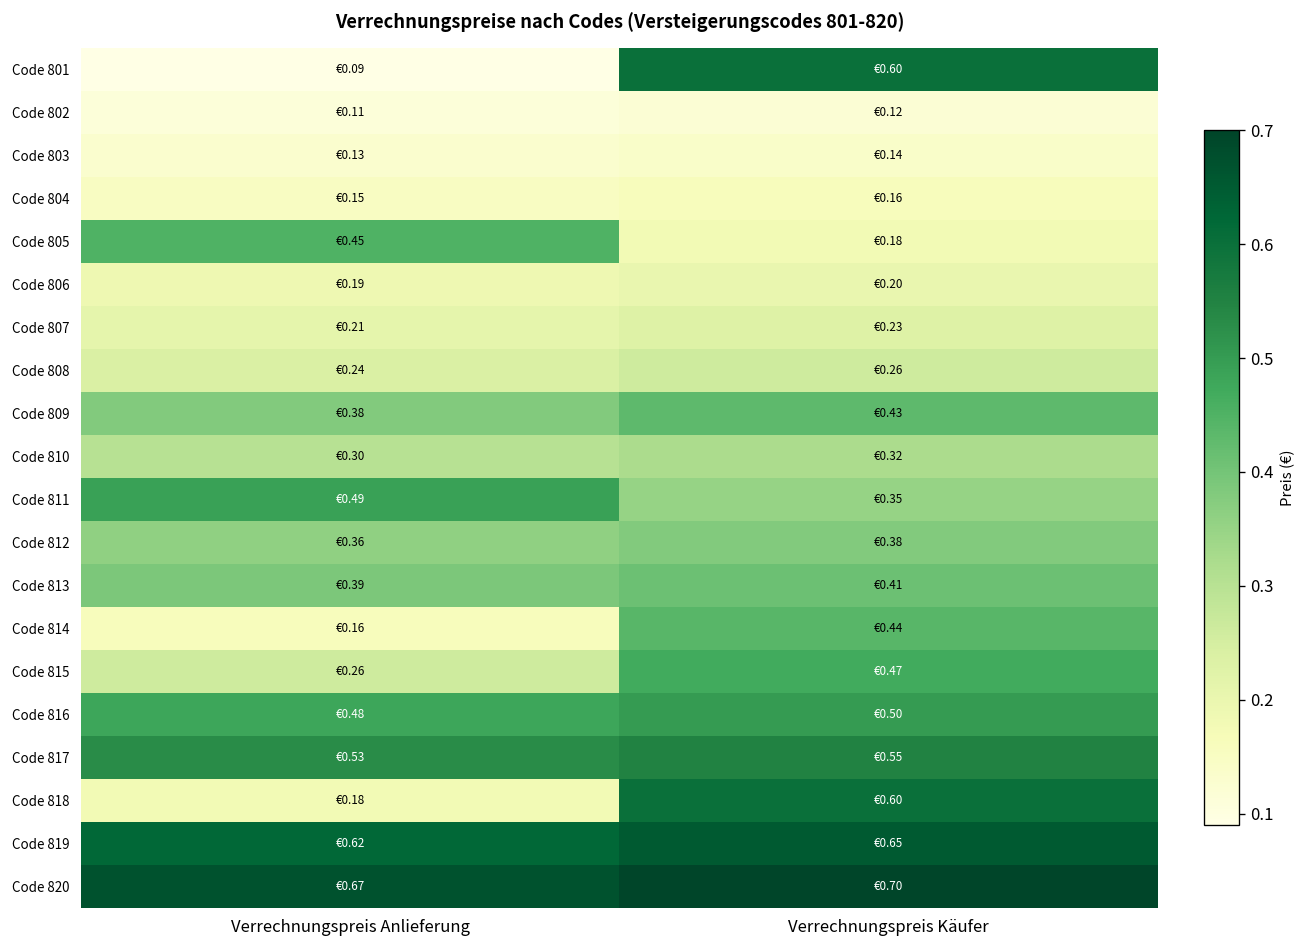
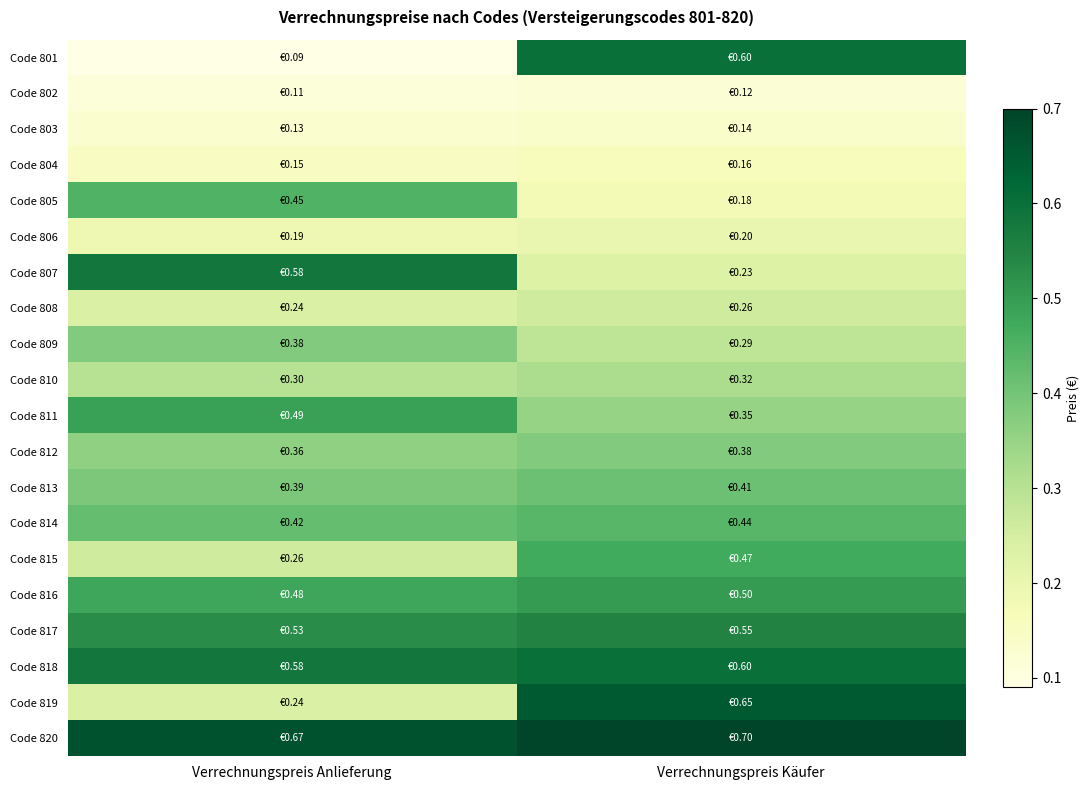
  {
    "Code 801": {
      "Verrechnungspreis Anlieferung": "€0.09",
      "Verrechnungspreis Käufer": "€0.60"
    },
    "Code 802": {
      "Verrechnungspreis Anlieferung": "€0.11",
      "Verrechnungspreis Käufer": "€0.12"
    },
    "Code 803": {
      "Verrechnungspreis Anlieferung": "€0.13",
      "Verrechnungspreis Käufer": "€0.14"
    },
    "Code 804": {
      "Verrechnungspreis Anlieferung": "€0.15",
      "Verrechnungspreis Käufer": "€0.16"
    },
    "Code 805": {
      "Verrechnungspreis Anlieferung": "€0.45",
      "Verrechnungspreis Käufer": "€0.18"
    },
    "Code 806": {
      "Verrechnungspreis Anlieferung": "€0.19",
      "Verrechnungspreis Käufer": "€0.20"
    },
    "Code 807": {
-     "Verrechnungspreis Anlieferung": "€0.21",
+     "Verrechnungspreis Anlieferung": "€0.58",
      "Verrechnungspreis Käufer": "€0.23"
    },
    "Code 808": {
      "Verrechnungspreis Anlieferung": "€0.24",
      "Verrechnungspreis Käufer": "€0.26"
    },
    "Code 809": {
      "Verrechnungspreis Anlieferung": "€0.38",
-     "Verrechnungspreis Käufer": "€0.43"
+     "Verrechnungspreis Käufer": "€0.29"
    },
    "Code 810": {
      "Verrechnungspreis Anlieferung": "€0.30",
      "Verrechnungspreis Käufer": "€0.32"
    },
    "Code 811": {
      "Verrechnungspreis Anlieferung": "€0.49",
      "Verrechnungspreis Käufer": "€0.35"
    },
    "Code 812": {
      "Verrechnungspreis Anlieferung": "€0.36",
      "Verrechnungspreis Käufer": "€0.38"
    },
    "Code 813": {
      "Verrechnungspreis Anlieferung": "€0.39",
      "Verrechnungspreis Käufer": "€0.41"
    },
    "Code 814": {
-     "Verrechnungspreis Anlieferung": "€0.16",
+     "Verrechnungspreis Anlieferung": "€0.42",
      "Verrechnungspreis Käufer": "€0.44"
    },
    "Code 815": {
      "Verrechnungspreis Anlieferung": "€0.26",
      "Verrechnungspreis Käufer": "€0.47"
    },
    "Code 816": {
      "Verrechnungspreis Anlieferung": "€0.48",
      "Verrechnungspreis Käufer": "€0.50"
    },
    "Code 817": {
      "Verrechnungspreis Anlieferung": "€0.53",
      "Verrechnungspreis Käufer": "€0.55"
    },
    "Code 818": {
-     "Verrechnungspreis Anlieferung": "€0.18",
+     "Verrechnungspreis Anlieferung": "€0.58",
      "Verrechnungspreis Käufer": "€0.60"
    },
    "Code 819": {
-     "Verrechnungspreis Anlieferung": "€0.62",
+     "Verrechnungspreis Anlieferung": "€0.24",
      "Verrechnungspreis Käufer": "€0.65"
    },
    "Code 820": {
      "Verrechnungspreis Anlieferung": "€0.67",
      "Verrechnungspreis Käufer": "€0.70"
    }
  }
